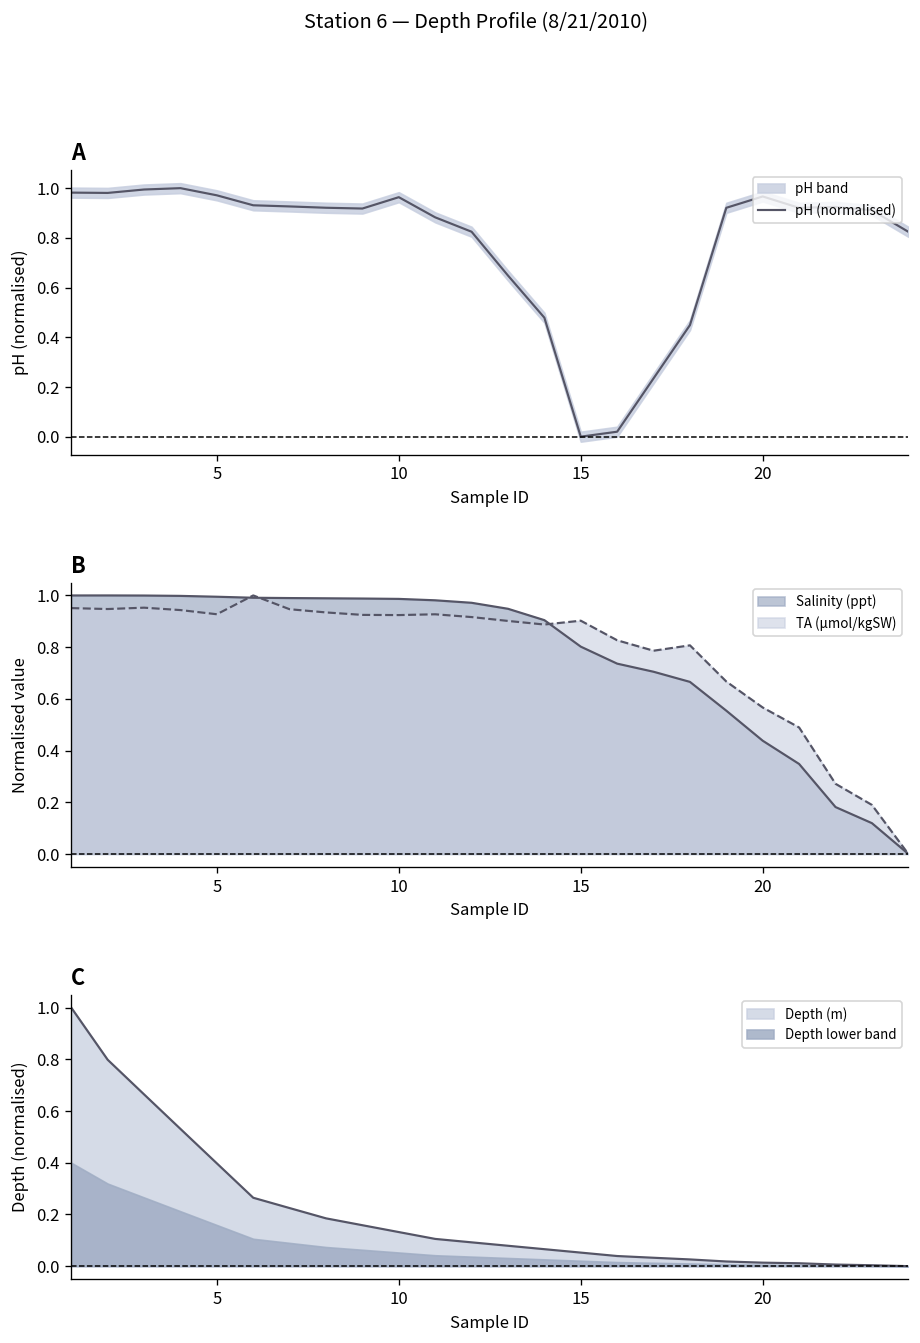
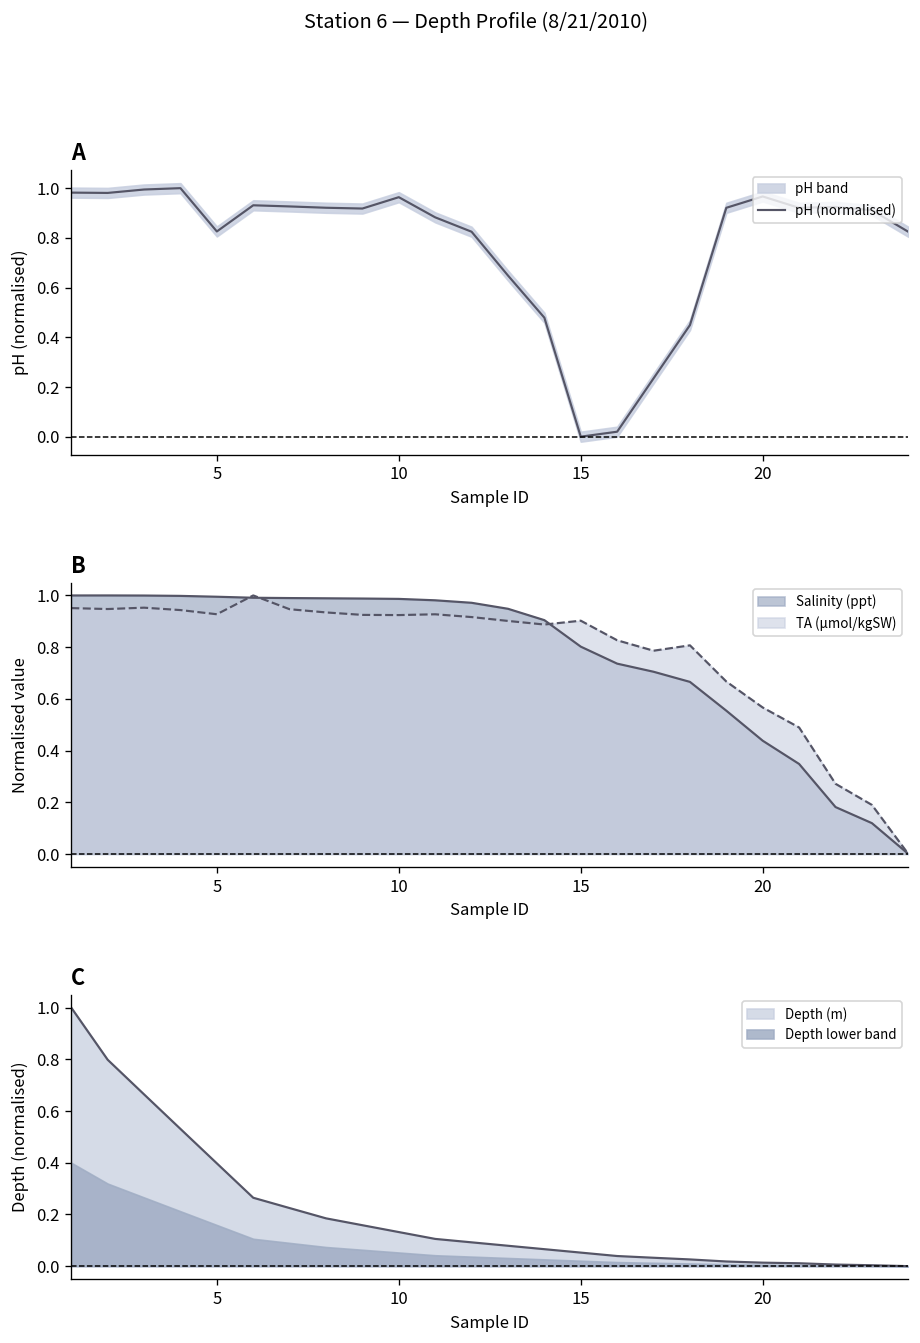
  {
    "A": {
      "pH (normalised)": {
-       "5": 0.97,
+       "5": 0.83,
        "10": 0.96,
        "15": 0.00
      }
    }
  }
